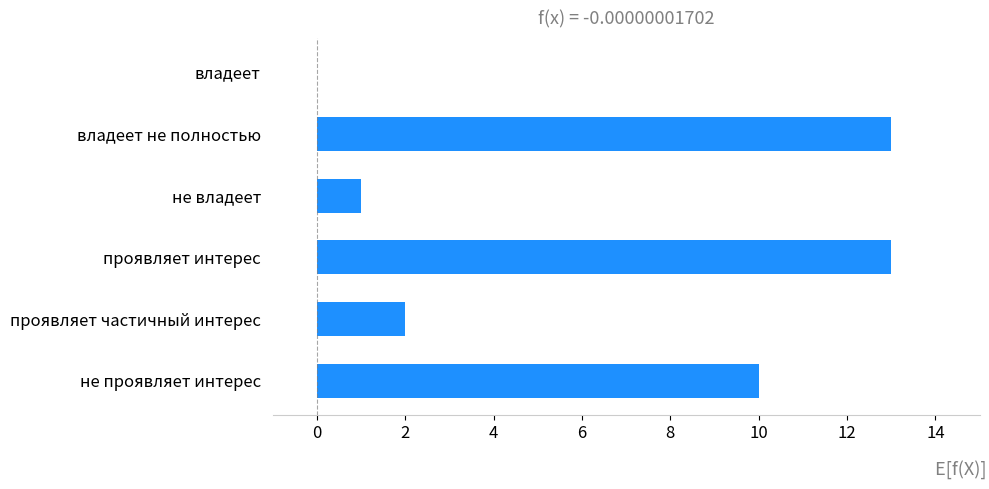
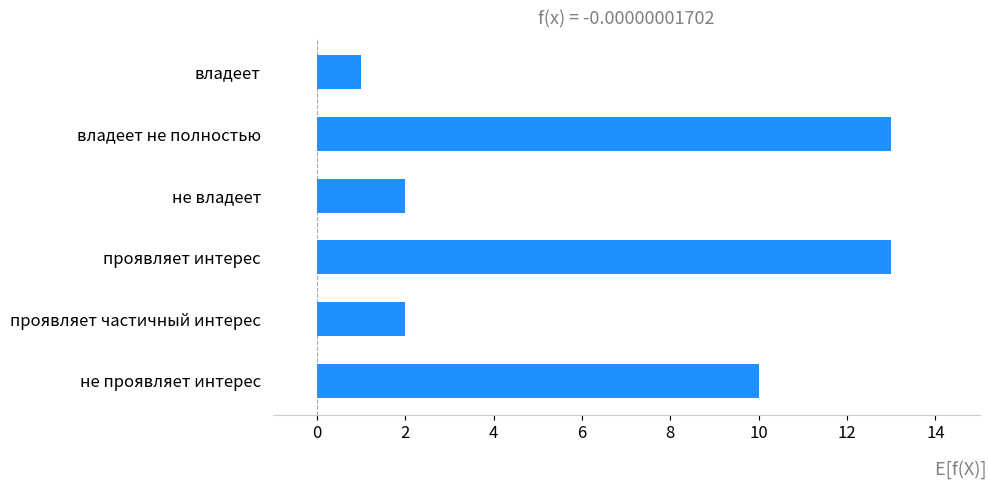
  {
-   "владеет": 0,
+   "владеет": 1,
    "владеет не полностью": 13,
-   "не владеет": 1,
+   "не владеет": 2,
    "проявляет интерес": 13,
    "проявляет частичный интерес": 2,
    "не проявляет интерес": 10
  }
